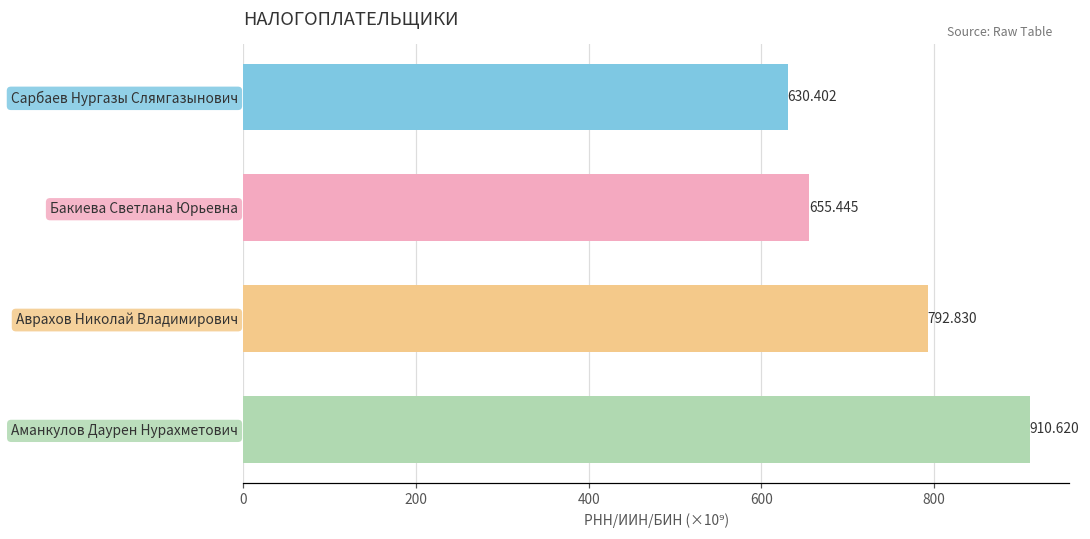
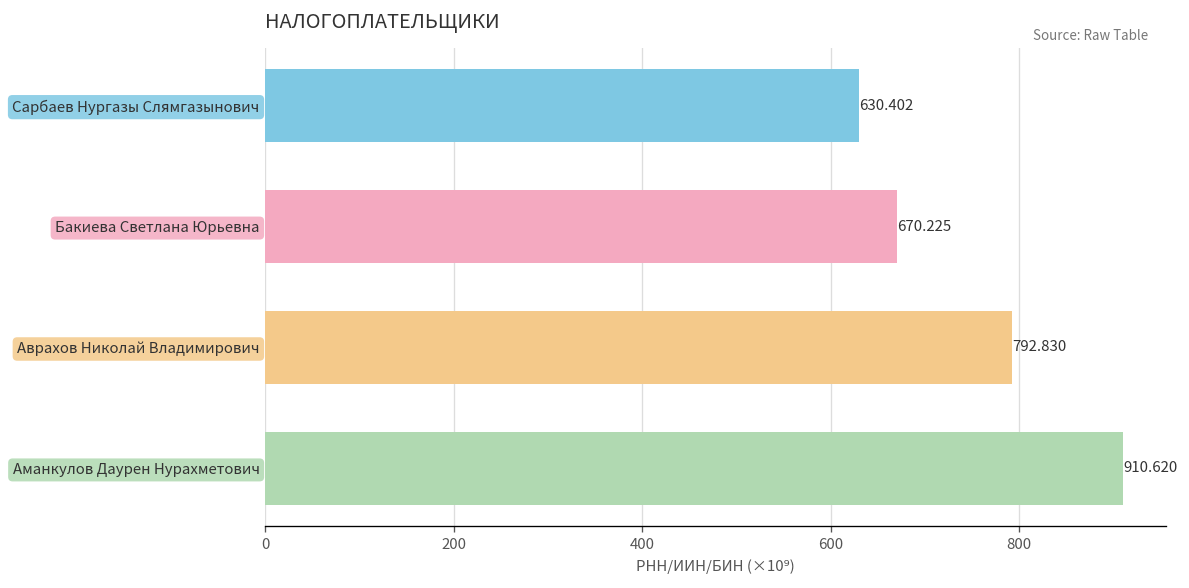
  {
    "Сарбаев Нургазы Слямгазынович": 630.402,
-   "Бакиева Светлана Юрьевна": 655.445,
+   "Бакиева Светлана Юрьевна": 670.225,
    "Аврахов Николай Владимирович": 792.830,
    "Аманкулов Даурен Нурахметович": 910.620
  }
